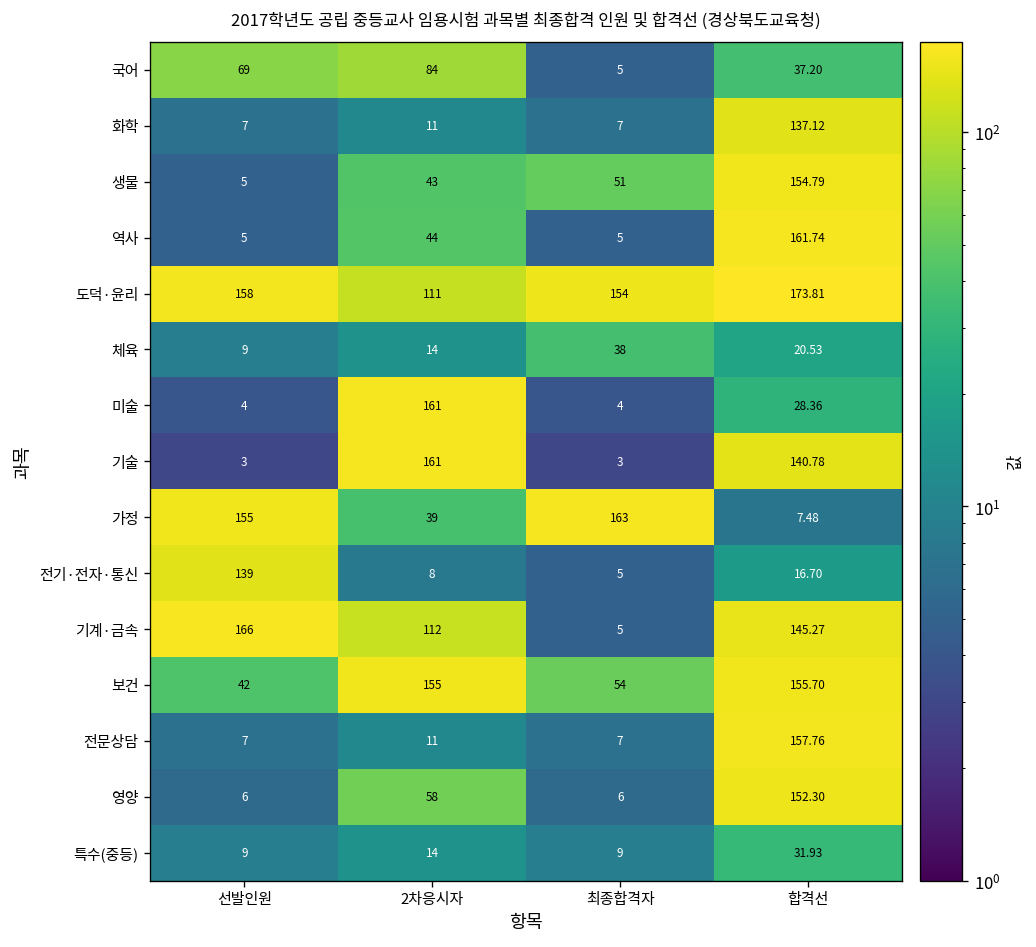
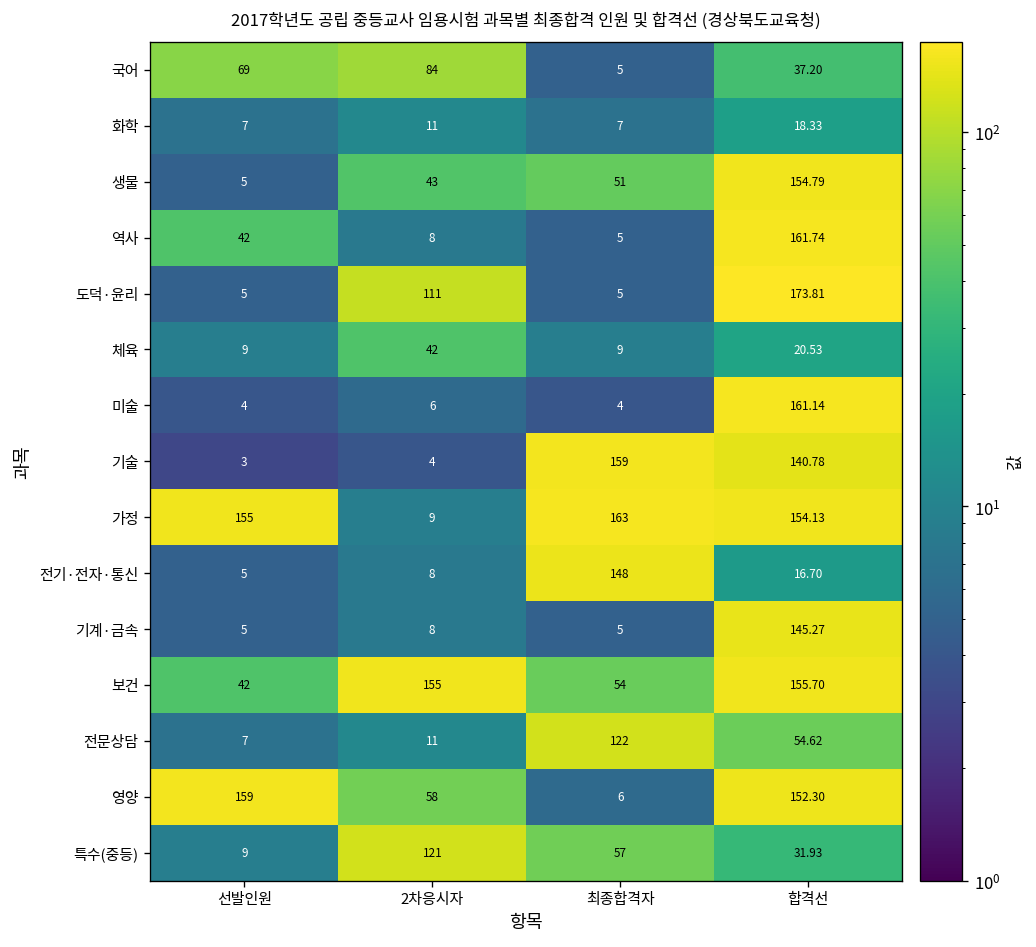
  {
    "국어": {
      "선발인원": 69,
      "2차응시자": 84,
      "최종합격자": 5,
      "합격선": 37.20
    },
    "화학": {
      "선발인원": 7,
      "2차응시자": 11,
      "최종합격자": 7,
-     "합격선": 137.12
+     "합격선": 18.33
    },
    "생물": {
      "선발인원": 5,
      "2차응시자": 43,
      "최종합격자": 51,
      "합격선": 154.79
    },
    "역사": {
-     "선발인원": 5,
-     "2차응시자": 44,
+     "선발인원": 42,
+     "2차응시자": 8,
      "최종합격자": 5,
      "합격선": 161.74
    },
    "도덕·윤리": {
-     "선발인원": 158,
+     "선발인원": 5,
      "2차응시자": 111,
-     "최종합격자": 154,
+     "최종합격자": 5,
      "합격선": 173.81
    },
    "체육": {
      "선발인원": 9,
-     "2차응시자": 14,
-     "최종합격자": 38,
+     "2차응시자": 42,
+     "최종합격자": 9,
      "합격선": 20.53
    },
    "미술": {
      "선발인원": 4,
-     "2차응시자": 161,
+     "2차응시자": 6,
      "최종합격자": 4,
-     "합격선": 28.36
+     "합격선": 161.14
    },
    "기술": {
      "선발인원": 3,
-     "2차응시자": 161,
-     "최종합격자": 3,
+     "2차응시자": 4,
+     "최종합격자": 159,
      "합격선": 140.78
    },
    "가정": {
      "선발인원": 155,
-     "2차응시자": 39,
+     "2차응시자": 9,
      "최종합격자": 163,
-     "합격선": 7.48
+     "합격선": 154.13
    },
    "전기·전자·통신": {
-     "선발인원": 139,
+     "선발인원": 5,
      "2차응시자": 8,
-     "최종합격자": 5,
+     "최종합격자": 148,
      "합격선": 16.70
    },
    "기계·금속": {
-     "선발인원": 166,
-     "2차응시자": 112,
+     "선발인원": 5,
+     "2차응시자": 8,
      "최종합격자": 5,
      "합격선": 145.27
    },
    "보건": {
      "선발인원": 42,
      "2차응시자": 155,
      "최종합격자": 54,
      "합격선": 155.70
    },
    "전문상담": {
      "선발인원": 7,
      "2차응시자": 11,
-     "최종합격자": 7,
-     "합격선": 157.76
+     "최종합격자": 122,
+     "합격선": 54.62
    },
    "영양": {
-     "선발인원": 6,
+     "선발인원": 159,
      "2차응시자": 58,
      "최종합격자": 6,
      "합격선": 152.30
    },
    "특수(중등)": {
      "선발인원": 9,
-     "2차응시자": 14,
-     "최종합격자": 9,
+     "2차응시자": 121,
+     "최종합격자": 57,
      "합격선": 31.93
    }
  }
